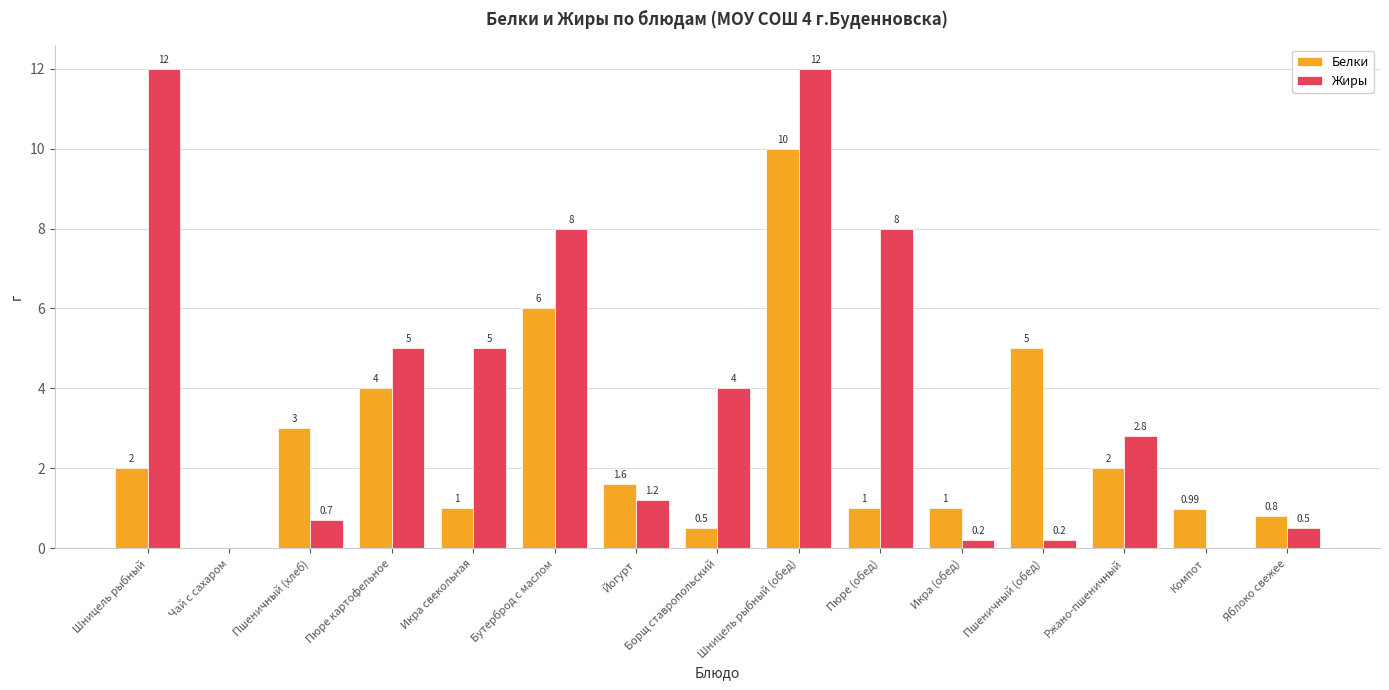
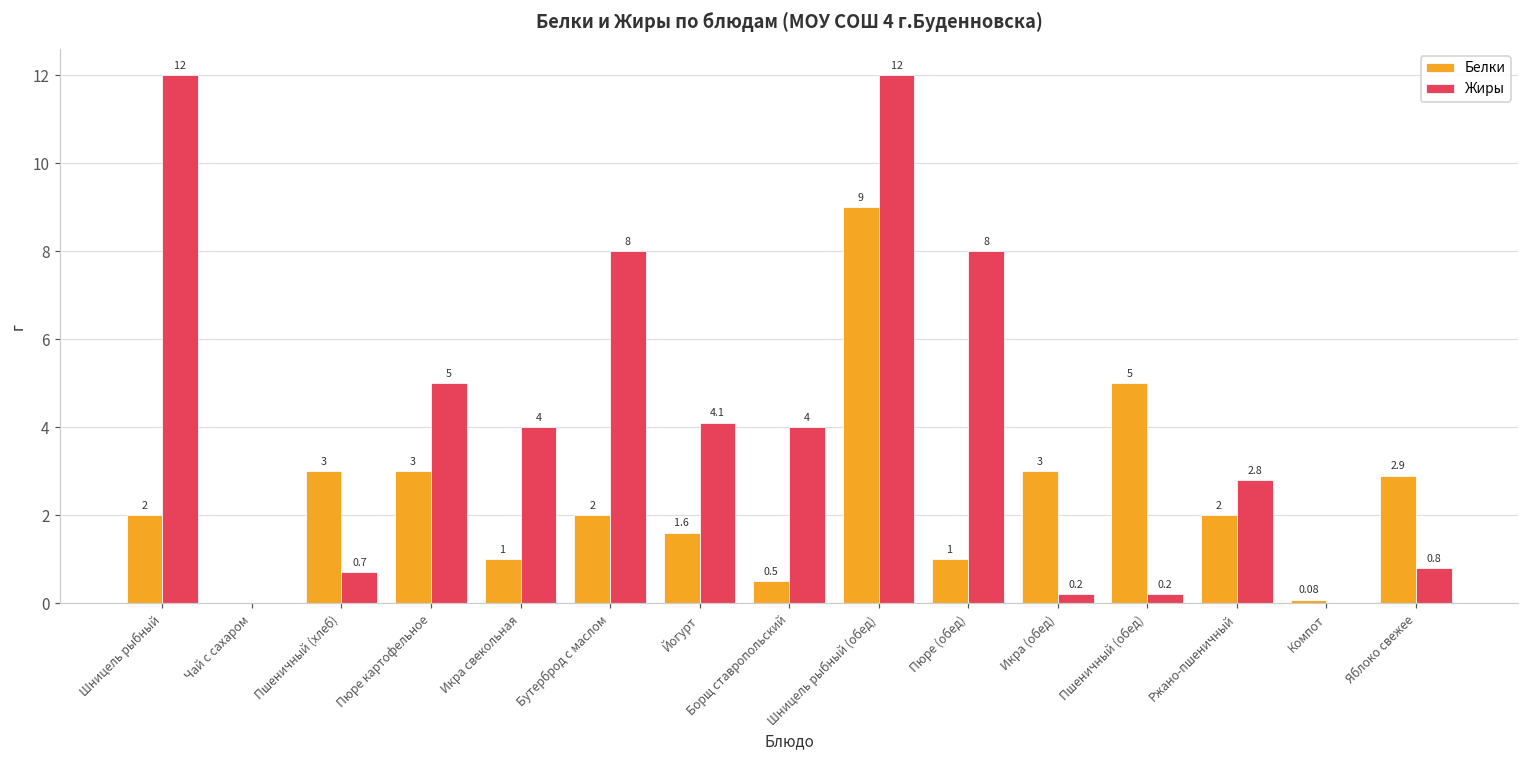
  {
    "Белки": {
      "Шницель рыбный": 2,
      "Пшеничный (хлеб)": 3,
-     "Пюре картофельное": 4,
+     "Пюре картофельное": 3,
      "Икра свекольная": 1,
-     "Бутерброд с маслом": 6,
+     "Бутерброд с маслом": 2,
      "Йогурт": 1.6,
      "Борщ ставропольский": 0.5,
-     "Шницель рыбный (обед)": 10,
+     "Шницель рыбный (обед)": 9,
      "Пюре (обед)": 1,
-     "Икра (обед)": 1,
+     "Икра (обед)": 3,
      "Пшеничный (обед)": 5,
      "Ржано-пшеничный": 2,
-     "Компот": 0.99,
-     "Яблоко свежее": 0.8
+     "Компот": 0.08,
+     "Яблоко свежее": 2.9
    },
    "Жиры": {
      "Шницель рыбный": 12,
      "Пшеничный (хлеб)": 0.7,
      "Пюре картофельное": 5,
-     "Икра свекольная": 5,
+     "Икра свекольная": 4,
      "Бутерброд с маслом": 8,
-     "Йогурт": 1.2,
+     "Йогурт": 4.1,
      "Борщ ставропольский": 4,
      "Шницель рыбный (обед)": 12,
      "Пюре (обед)": 8,
      "Икра (обед)": 0.2,
      "Пшеничный (обед)": 0.2,
      "Ржано-пшеничный": 2.8,
-     "Яблоко свежее": 0.5
+     "Яблоко свежее": 0.8
    }
  }
